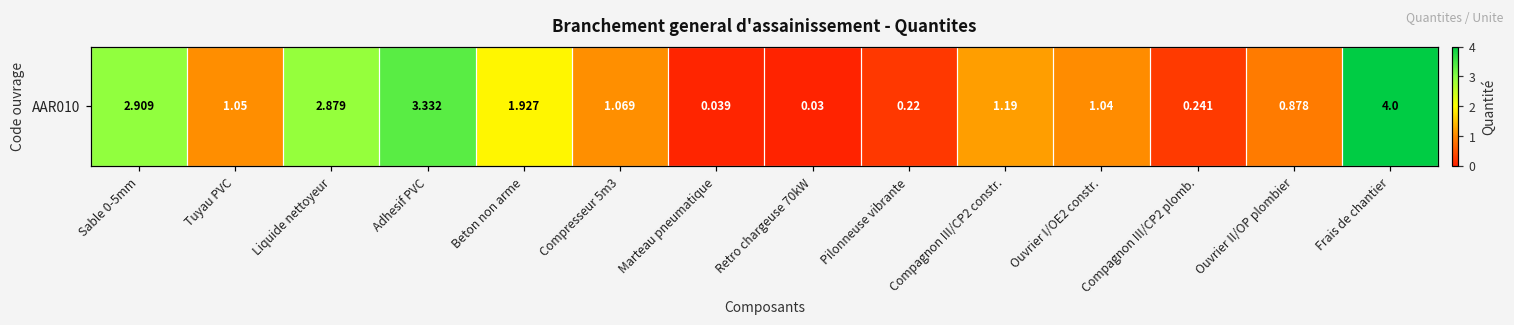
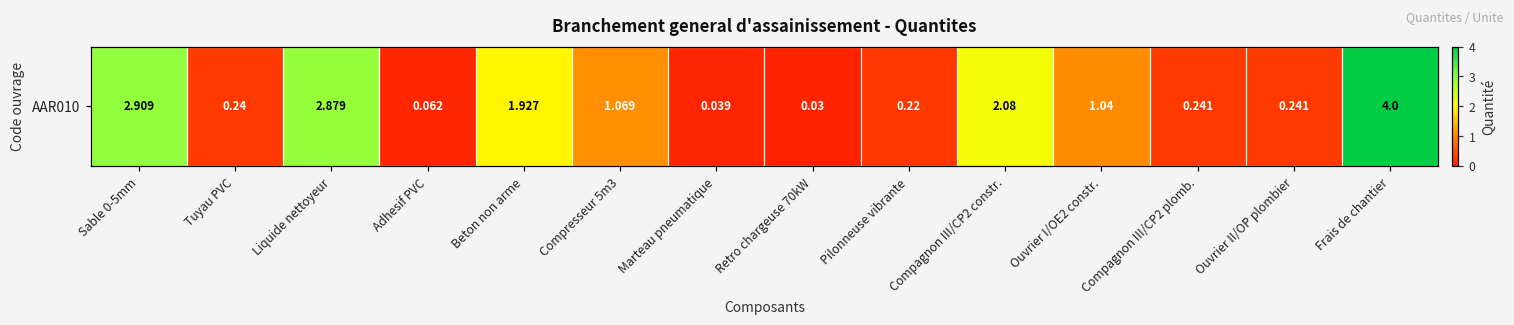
  {
    "AAR010": {
      "Sable 0-5mm": 2.909,
-     "Tuyau PVC": 1.05,
+     "Tuyau PVC": 0.24,
      "Liquide nettoyeur": 2.879,
-     "Adhesif PVC": 3.332,
+     "Adhesif PVC": 0.062,
      "Beton non arme": 1.927,
      "Compresseur 5m3": 1.069,
      "Marteau pneumatique": 0.039,
      "Retro chargeuse 70kW": 0.03,
      "Pilonneuse vibrante": 0.22,
-     "Compagnon III/CP2 constr.": 1.19,
+     "Compagnon III/CP2 constr.": 2.08,
      "Ouvrier I/OE2 constr.": 1.04,
      "Compagnon III/CP2 plomb.": 0.241,
-     "Ouvrier II/OP plombier": 0.878,
+     "Ouvrier II/OP plombier": 0.241,
      "Frais de chantier": 4.0
    }
  }
